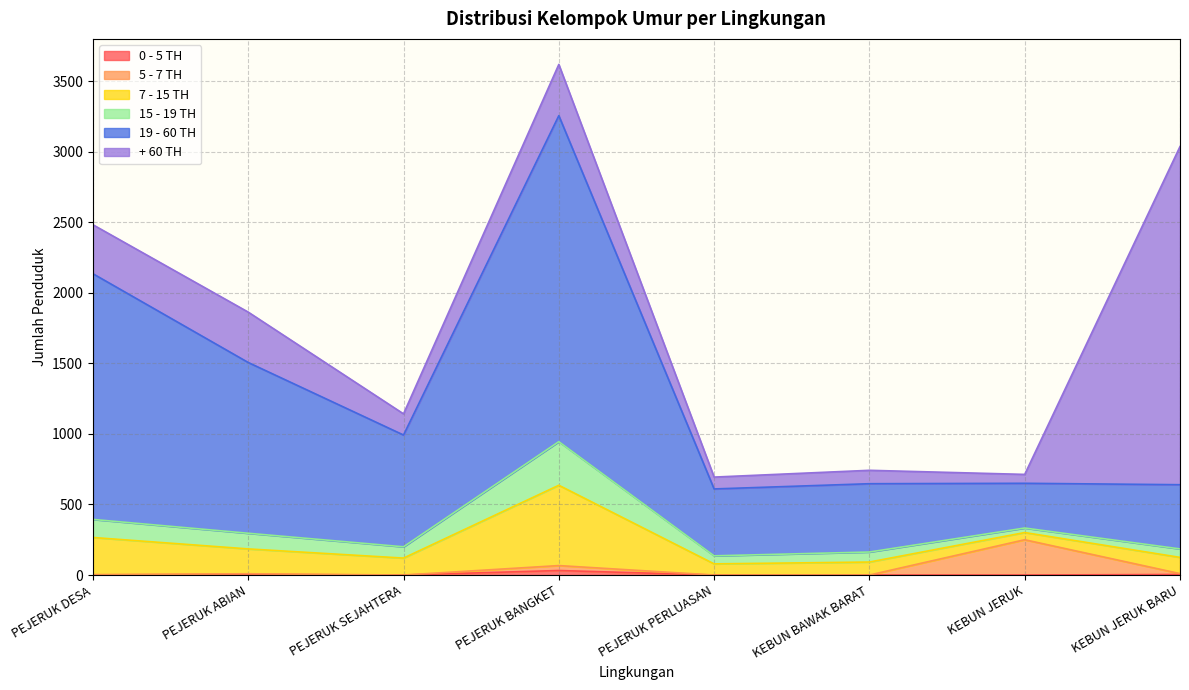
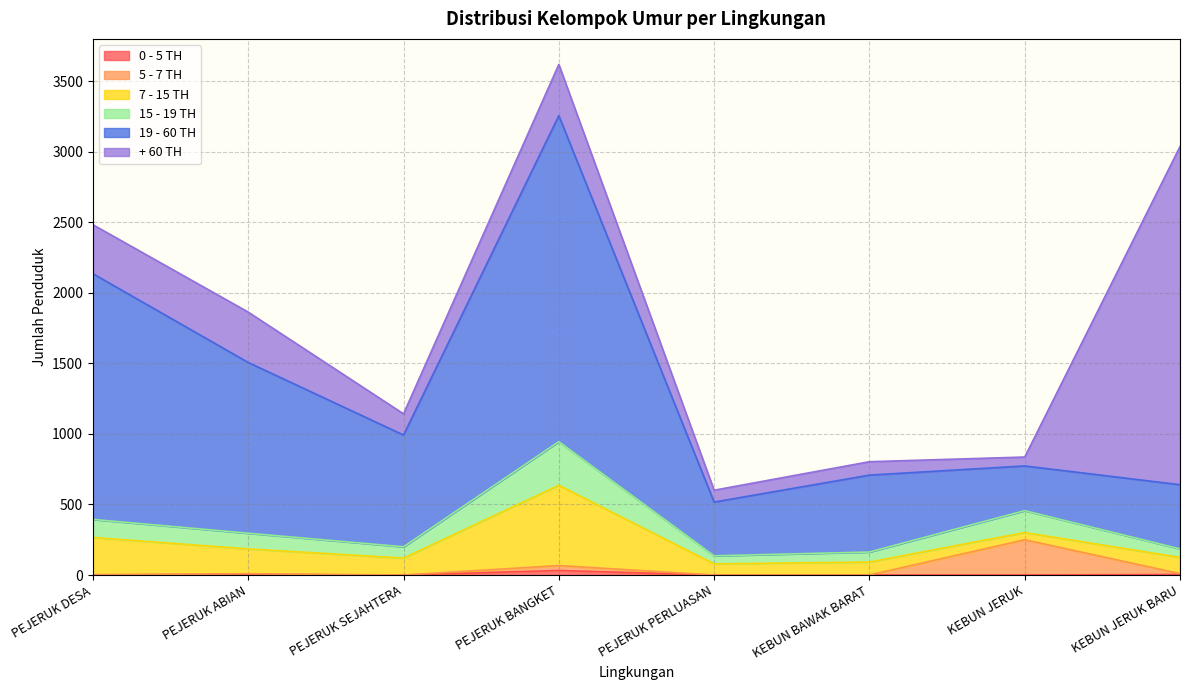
  {
    "0 - 5 TH": {
      "PEJERUK BANGKET": 30,
      "KEBUN JERUK": 0
    },
    "5 - 7 TH": {
      "PEJERUK BANGKET": 40,
      "KEBUN JERUK": 250
    },
    "7 - 15 TH": {
      "PEJERUK DESA": 260,
      "PEJERUK ABIAN": 180,
      "PEJERUK SEJAHTERA": 120,
      "PEJERUK BANGKET": 570,
      "PEJERUK PERLUASAN": 80,
      "KEBUN BAWAK BARAT": 90,
      "KEBUN JERUK": 50,
      "KEBUN JERUK BARU": 120
    },
    "15 - 19 TH": {
      "PEJERUK DESA": 130,
      "PEJERUK ABIAN": 110,
      "PEJERUK SEJAHTERA": 80,
      "PEJERUK BANGKET": 310,
      "PEJERUK PERLUASAN": 60,
      "KEBUN BAWAK BARAT": 70,
-     "KEBUN JERUK": 30,
+     "KEBUN JERUK": 160,
      "KEBUN JERUK BARU": 60
    },
    "19 - 60 TH": {
      "PEJERUK DESA": 1740,
      "PEJERUK ABIAN": 1210,
      "PEJERUK SEJAHTERA": 790,
      "PEJERUK BANGKET": 2310,
-     "PEJERUK PERLUASAN": 470,
-     "KEBUN BAWAK BARAT": 480,
+     "PEJERUK PERLUASAN": 380,
+     "KEBUN BAWAK BARAT": 550,
      "KEBUN JERUK": 320,
      "KEBUN JERUK BARU": 460
    },
    "+ 60 TH": {
      "PEJERUK DESA": 350,
      "PEJERUK ABIAN": 360,
      "PEJERUK SEJAHTERA": 150,
      "PEJERUK BANGKET": 360,
      "PEJERUK PERLUASAN": 80,
      "KEBUN BAWAK BARAT": 100,
      "KEBUN JERUK": 60,
      "KEBUN JERUK BARU": 2400
    }
  }
